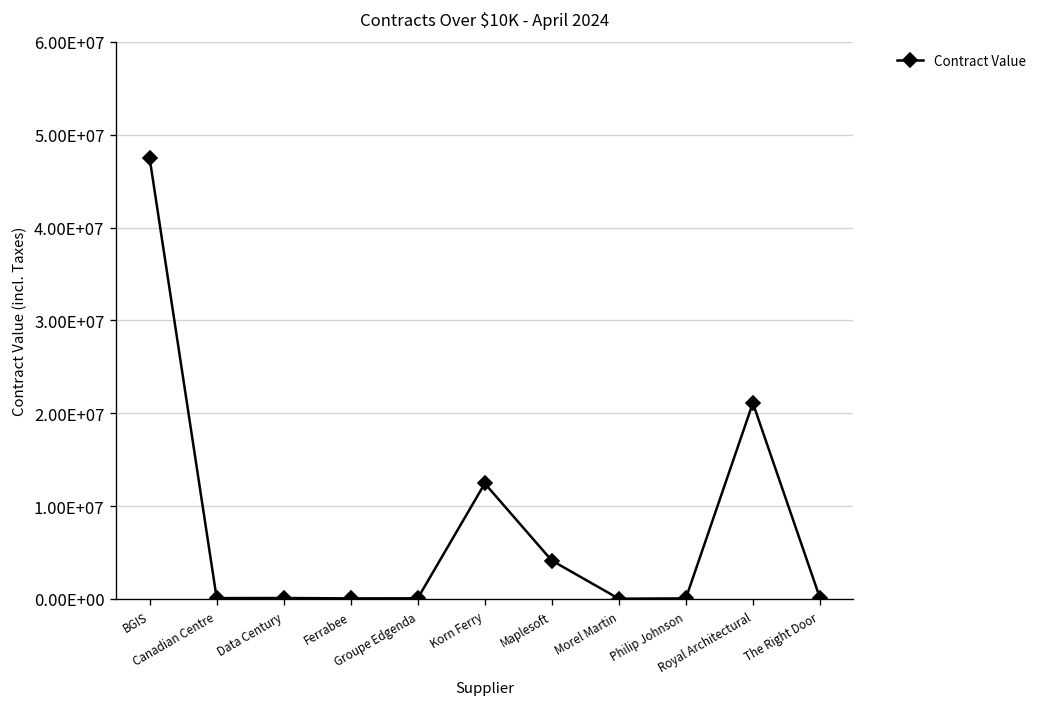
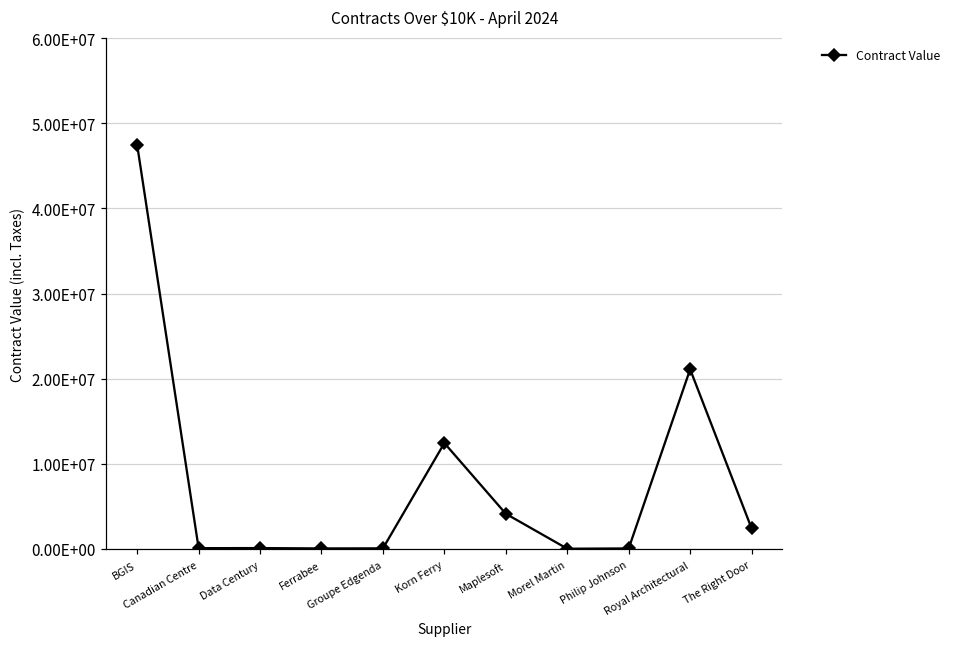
  {
    "BGIS": 47000000,
    "Canadian Centre": 0,
    "Data Century": 0,
    "Ferrabee": 0,
    "Groupe Edgenda": 0,
    "Korn Ferry": 12000000,
    "Maplesoft": 4000000,
    "Morel Martin": 0,
    "Philip Johnson": 0,
    "Royal Architectural": 21000000,
-   "The Right Door": 0
+   "The Right Door": 2000000
  }
